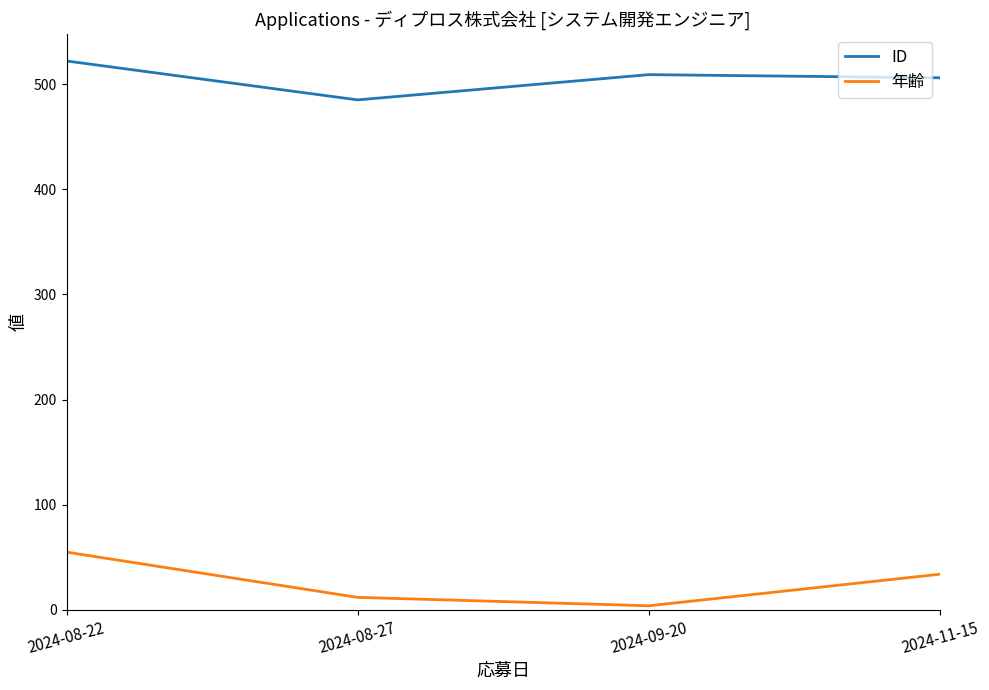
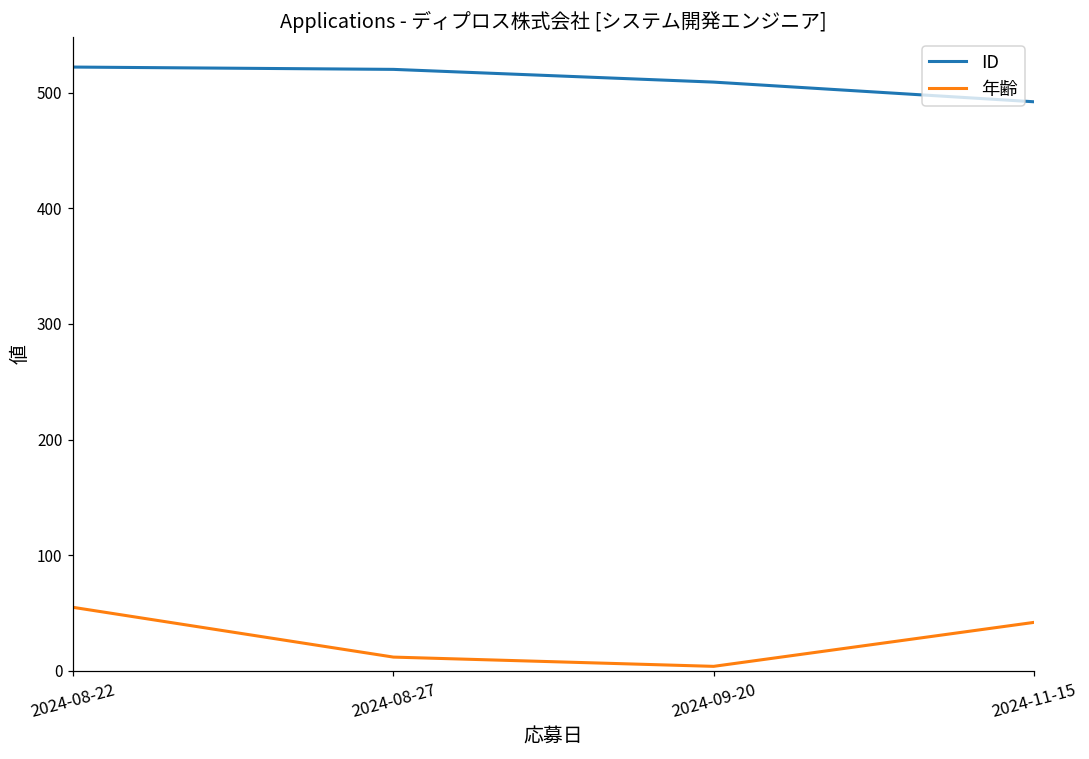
  {
    "ID": {
      "2024-08-22": 522,
-     "2024-08-27": 485,
+     "2024-08-27": 520,
      "2024-09-20": 509,
-     "2024-11-15": 506
+     "2024-11-15": 492
    },
    "年齢": {
      "2024-08-22": 55,
      "2024-08-27": 12,
      "2024-09-20": 4,
-     "2024-11-15": 34
+     "2024-11-15": 42
    }
  }
